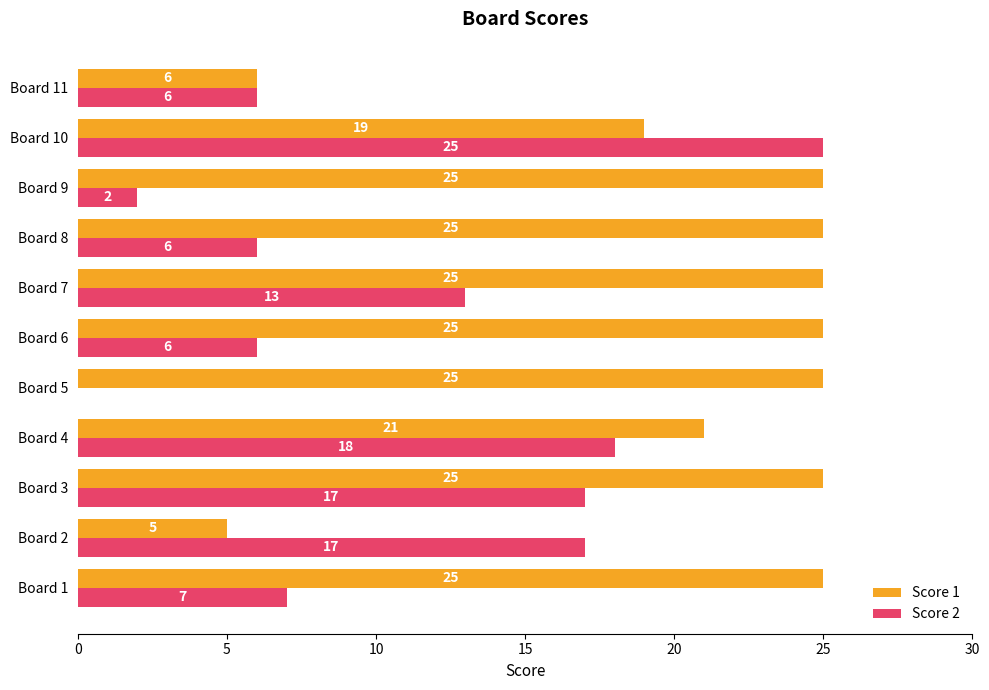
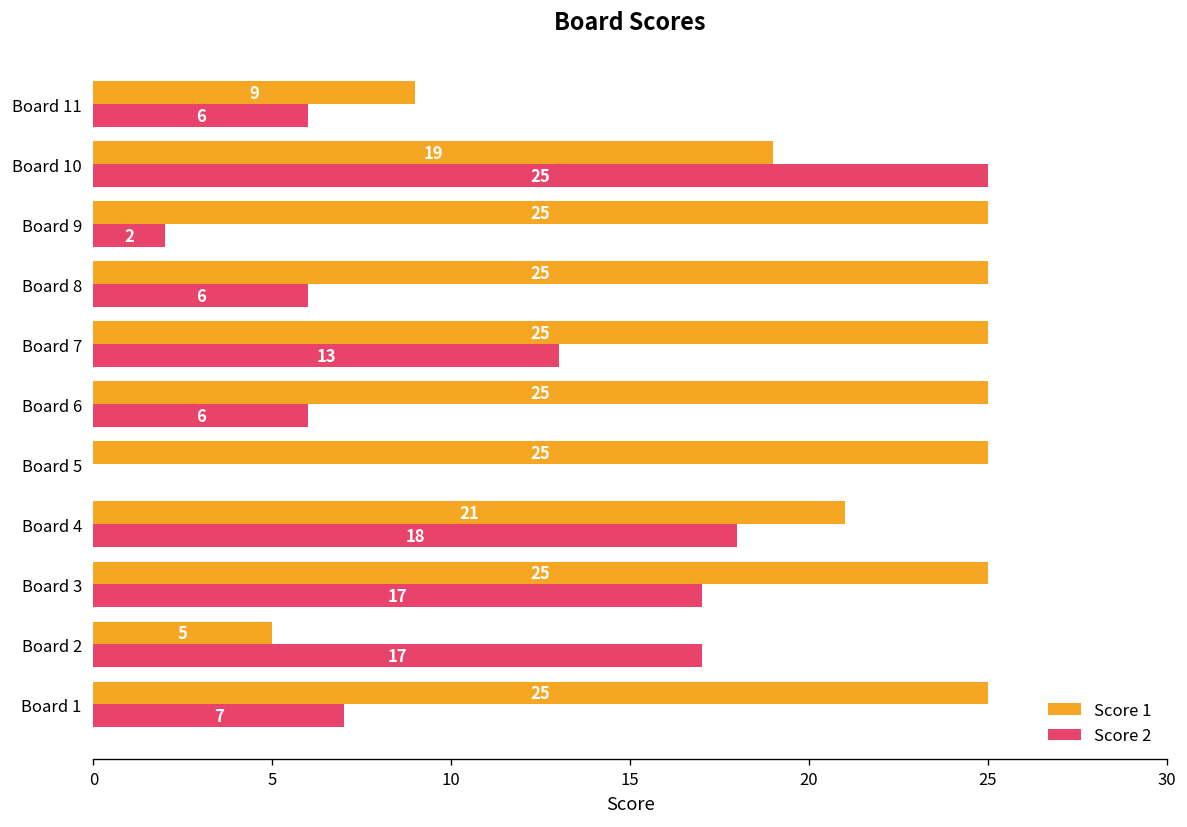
  {
    "Score 1": {
-     "Board 11": 6,
+     "Board 11": 9,
      "Board 10": 19,
      "Board 9": 25,
      "Board 8": 25,
      "Board 7": 25,
      "Board 6": 25,
      "Board 5": 25,
      "Board 4": 21,
      "Board 3": 25,
      "Board 2": 5,
      "Board 1": 25
    },
    "Score 2": {
      "Board 11": 6,
      "Board 10": 25,
      "Board 9": 2,
      "Board 8": 6,
      "Board 7": 13,
      "Board 6": 6,
      "Board 4": 18,
      "Board 3": 17,
      "Board 2": 17,
      "Board 1": 7
    }
  }
